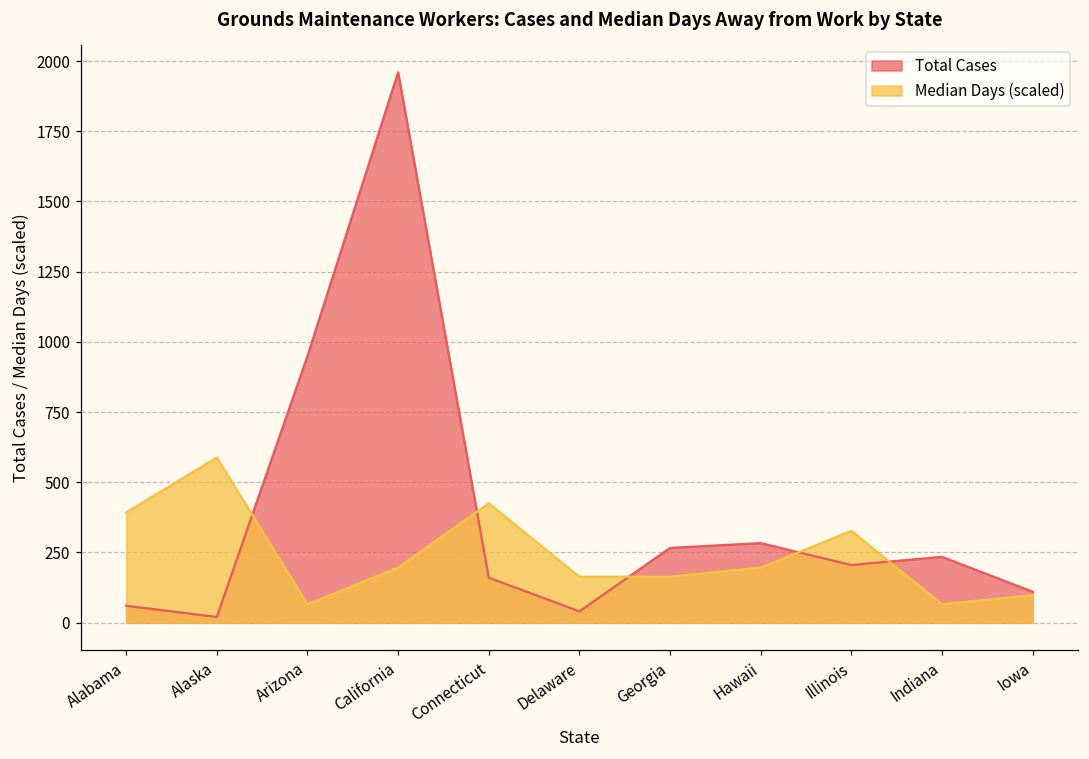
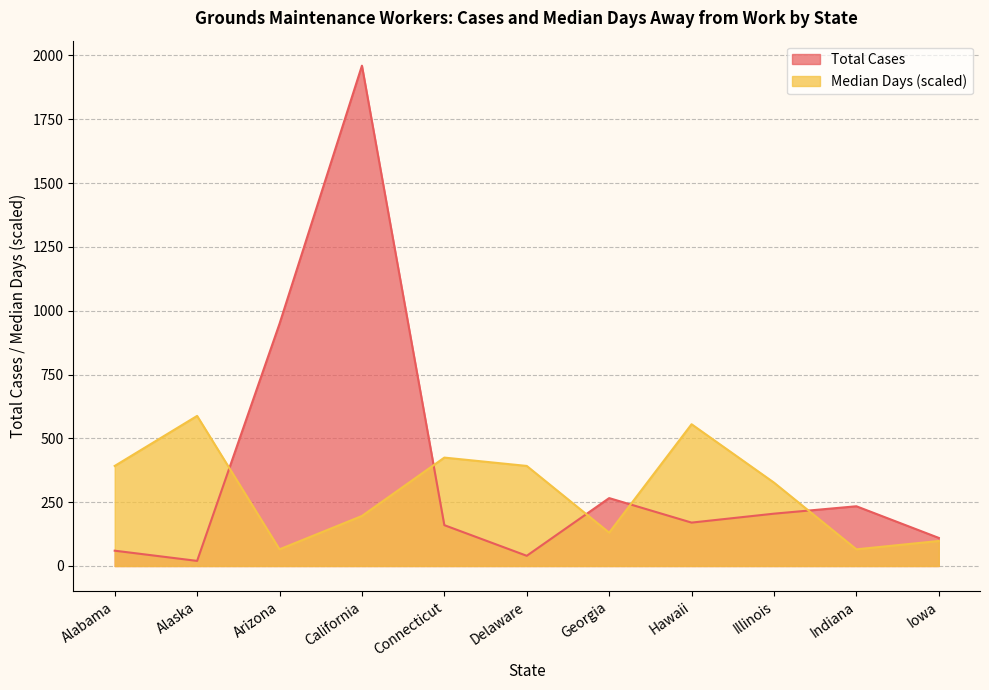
  {
    "Total Cases": {
      "Alabama": 60,
      "Alaska": 20,
      "Arizona": 950,
      "California": 1960,
      "Connecticut": 160,
      "Delaware": 40,
      "Georgia": 270,
-     "Hawaii": 280,
+     "Hawaii": 170,
      "Illinois": 210,
      "Indiana": 230,
      "Iowa": 110
    },
    "Median Days (scaled)": {
      "Alabama": 390,
      "Alaska": 590,
      "Arizona": 70,
      "California": 200,
      "Connecticut": 420,
-     "Delaware": 160,
-     "Georgia": 160,
-     "Hawaii": 200,
+     "Delaware": 390,
+     "Georgia": 130,
+     "Hawaii": 560,
      "Illinois": 330,
      "Indiana": 70,
      "Iowa": 100
    }
  }
